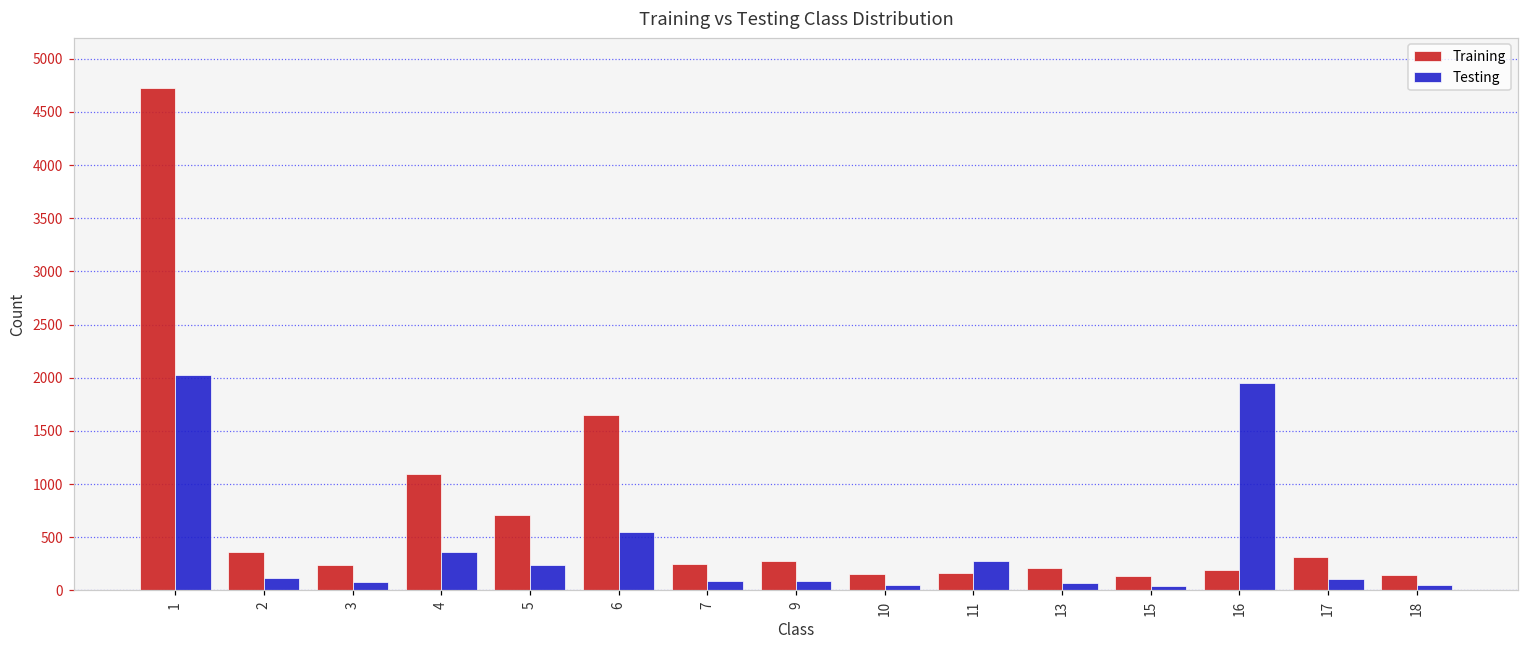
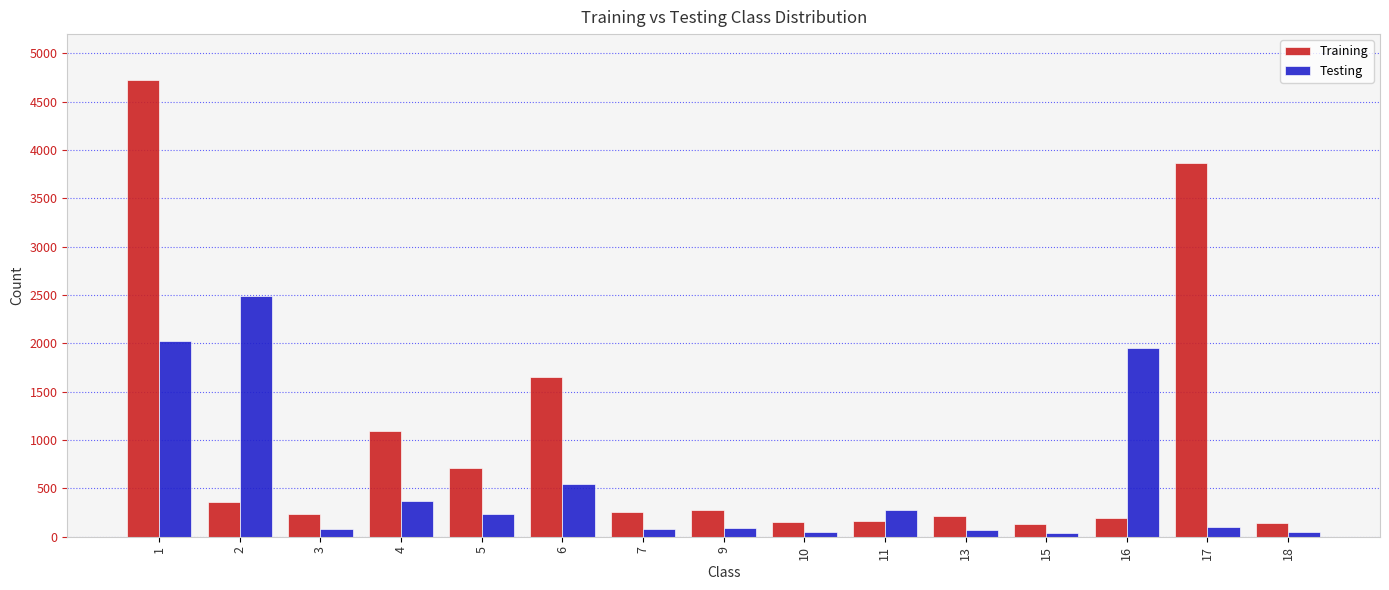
  {
    "Training": {
      "1": 4700,
      "2": 400,
      "3": 200,
      "4": 1100,
      "5": 700,
      "6": 1600,
      "7": 300,
      "9": 300,
      "10": 200,
      "11": 200,
      "13": 200,
      "15": 100,
      "16": 200,
-     "17": 300,
+     "17": 3900,
      "18": 100
    },
    "Testing": {
      "1": 2000,
-     "2": 100,
+     "2": 2500,
      "3": 100,
      "4": 400,
      "5": 200,
      "6": 500,
      "7": 100,
      "9": 100,
      "10": 100,
      "11": 300,
      "13": 100,
      "15": 0,
      "16": 2000,
      "17": 100,
      "18": 0
    }
  }
